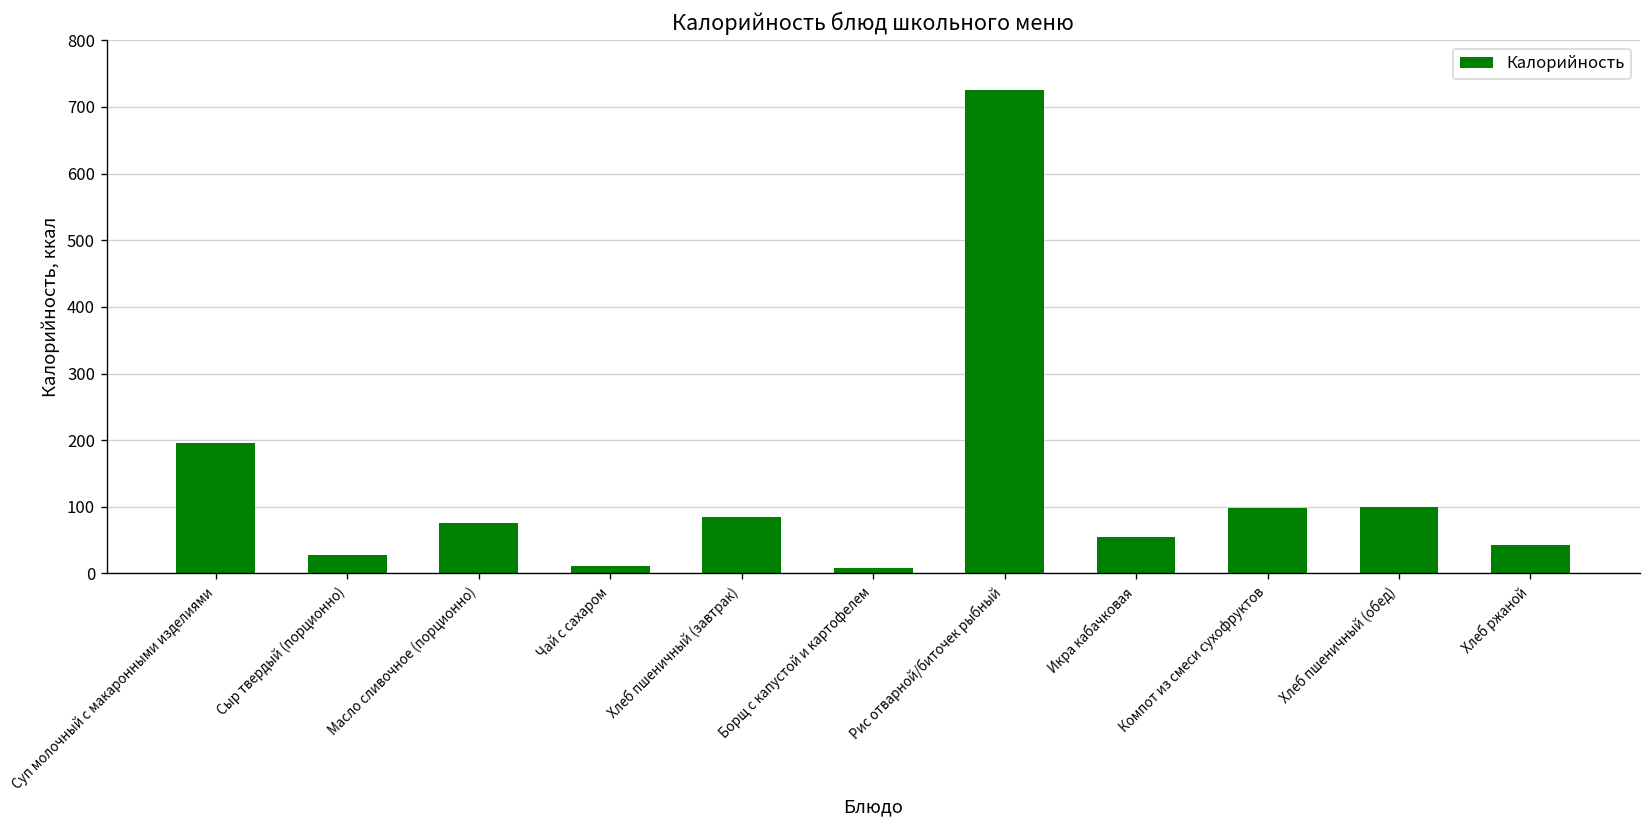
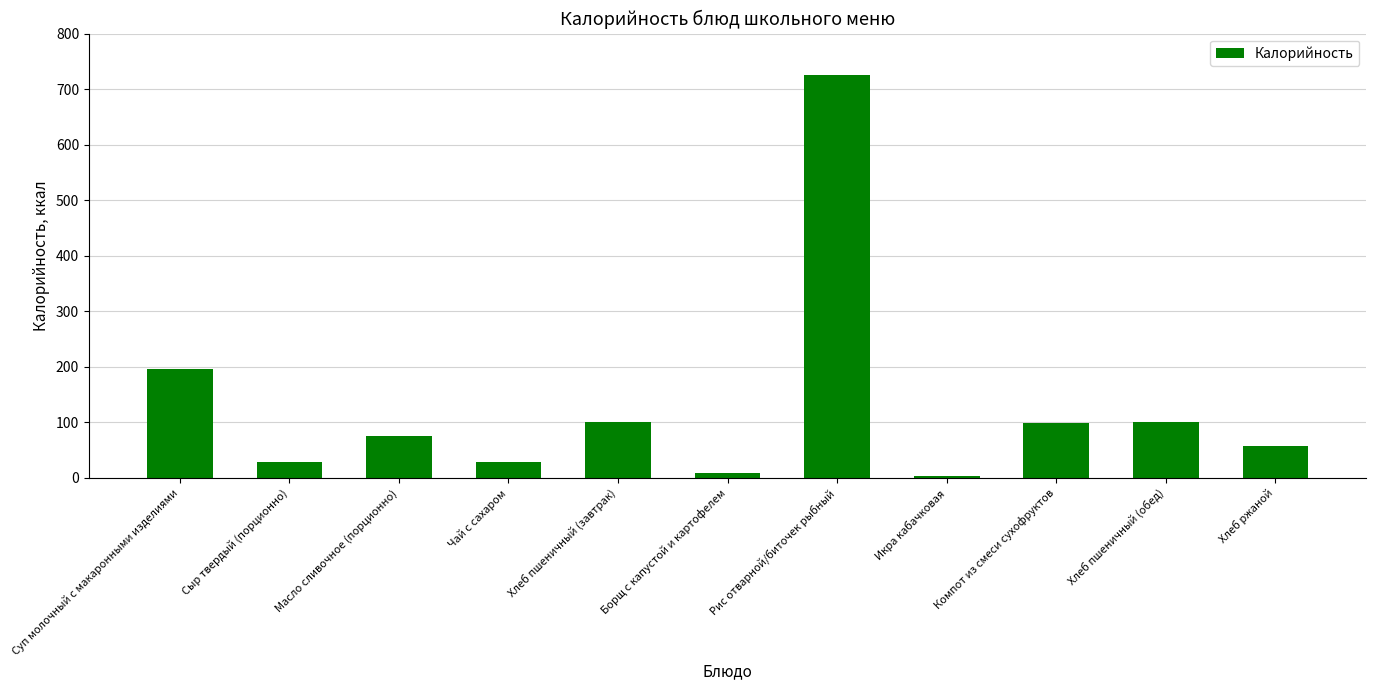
  {
    "Суп молочный с макаронными изделиями": 200,
    "Сыр твердый (порционно)": 30,
    "Масло сливочное (порционно)": 80,
-   "Чай с сахаром": 10,
-   "Хлеб пшеничный (завтрак)": 80,
+   "Чай с сахаром": 30,
+   "Хлеб пшеничный (завтрак)": 100,
    "Борщ с капустой и картофелем": 10,
    "Рис отварной/биточек рыбный": 730,
-   "Икра кабачковая": 50,
+   "Икра кабачковая": 0,
    "Компот из смеси сухофруктов": 100,
    "Хлеб пшеничный (обед)": 100,
-   "Хлеб ржаной": 40
+   "Хлеб ржаной": 60
  }
